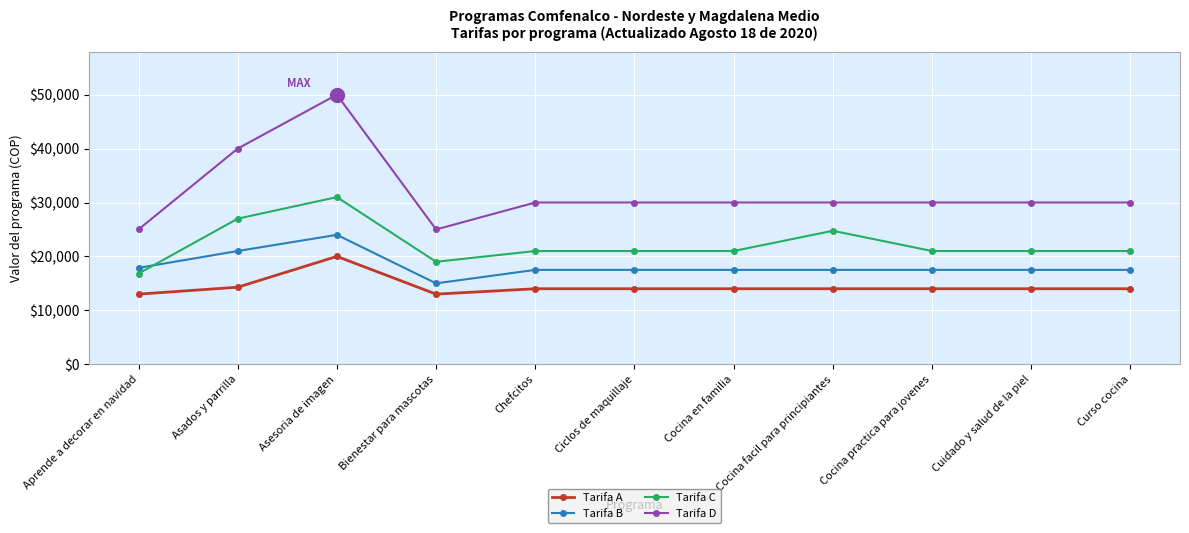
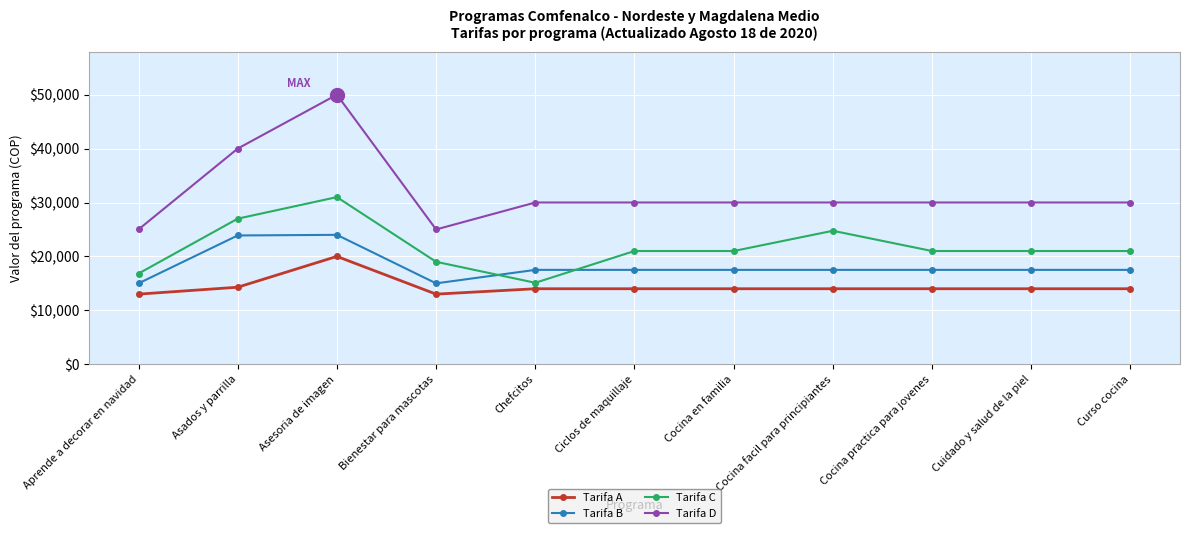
  {
    "Tarifa A": {
      "Aprende a decorar en navidad": "$13,000",
      "Asados y parrilla": "$14,000",
      "Asesoria de imagen": "$20,000",
      "Bienestar para mascotas": "$13,000",
      "Chefcitos": "$14,000",
      "Ciclos de maquillaje": "$14,000",
      "Cocina en familia": "$14,000",
      "Cocina facil para principiantes": "$14,000",
      "Cocina practica para jovenes": "$14,000",
      "Cuidado y salud de la piel": "$14,000",
      "Curso cocina": "$14,000"
    },
    "Tarifa B": {
-     "Aprende a decorar en navidad": "$18,000",
-     "Asados y parrilla": "$21,000",
+     "Aprende a decorar en navidad": "$15,000",
+     "Asados y parrilla": "$24,000",
      "Asesoria de imagen": "$24,000",
      "Bienestar para mascotas": "$15,000",
      "Chefcitos": "$18,000",
      "Ciclos de maquillaje": "$18,000",
      "Cocina en familia": "$18,000",
      "Cocina facil para principiantes": "$18,000",
      "Cocina practica para jovenes": "$18,000",
      "Cuidado y salud de la piel": "$18,000",
      "Curso cocina": "$18,000"
    },
    "Tarifa C": {
      "Aprende a decorar en navidad": "$17,000",
      "Asados y parrilla": "$27,000",
      "Asesoria de imagen": "$31,000",
      "Bienestar para mascotas": "$19,000",
-     "Chefcitos": "$21,000",
+     "Chefcitos": "$15,000",
      "Ciclos de maquillaje": "$21,000",
      "Cocina en familia": "$21,000",
      "Cocina facil para principiantes": "$25,000",
      "Cocina practica para jovenes": "$21,000",
      "Cuidado y salud de la piel": "$21,000",
      "Curso cocina": "$21,000"
    }
  }
